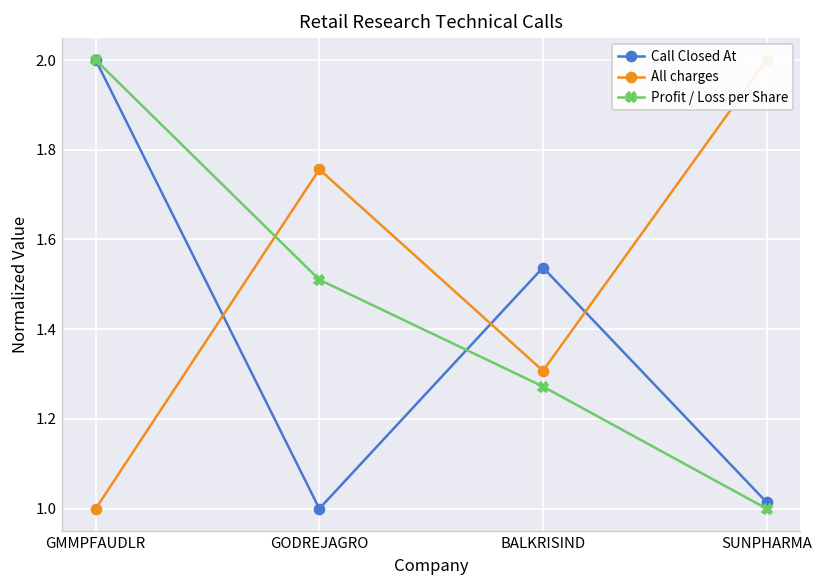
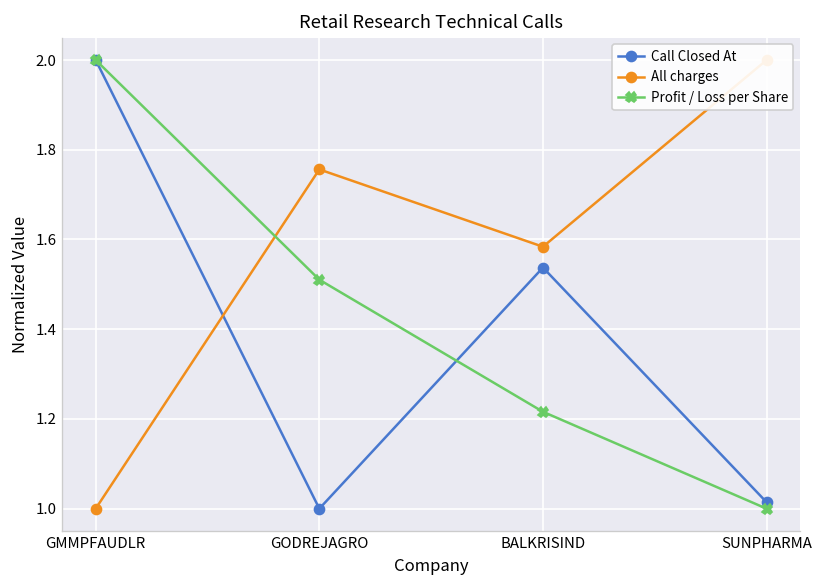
  {
    "Call Closed At": {
      "GODREJAGRO": 1.00,
      "BALKRISIND": 1.54,
      "SUNPHARMA": 1.01
    },
    "All charges": {
      "GMMPFAUDLR": 1.00,
      "GODREJAGRO": 1.76,
-     "BALKRISIND": 1.31
+     "BALKRISIND": 1.58
    },
    "Profit / Loss per Share": {
      "GODREJAGRO": 1.51,
-     "BALKRISIND": 1.27,
+     "BALKRISIND": 1.22,
      "SUNPHARMA": 1.00
    }
  }
